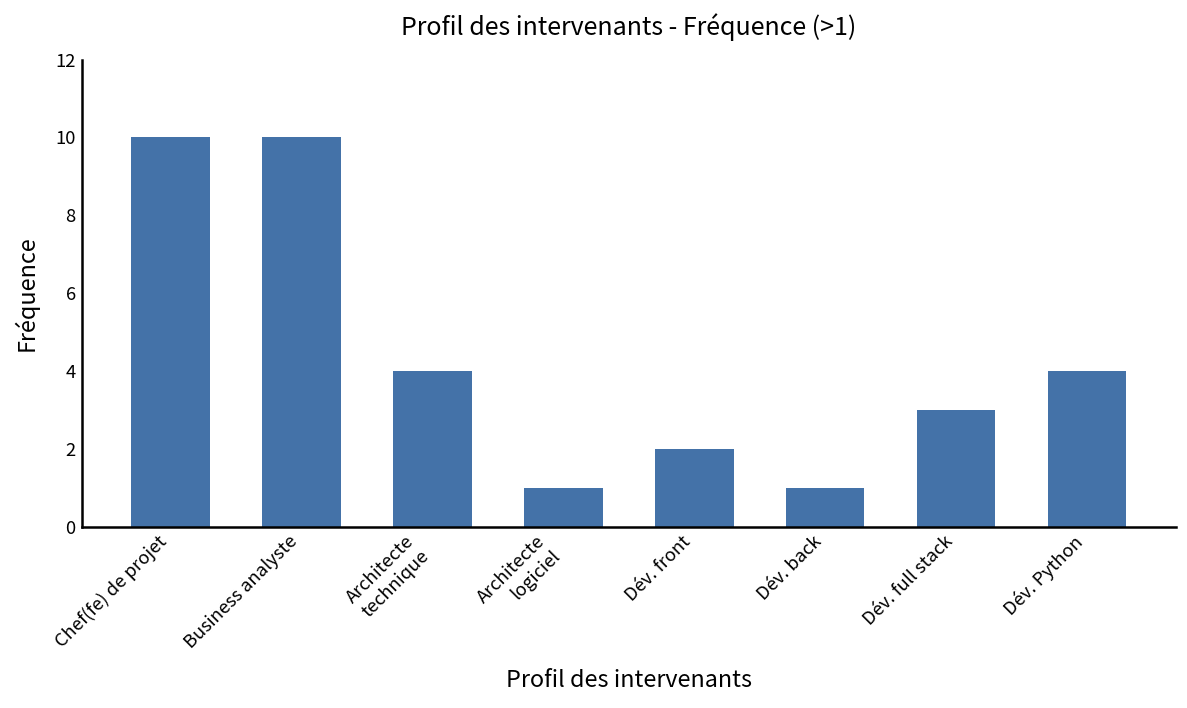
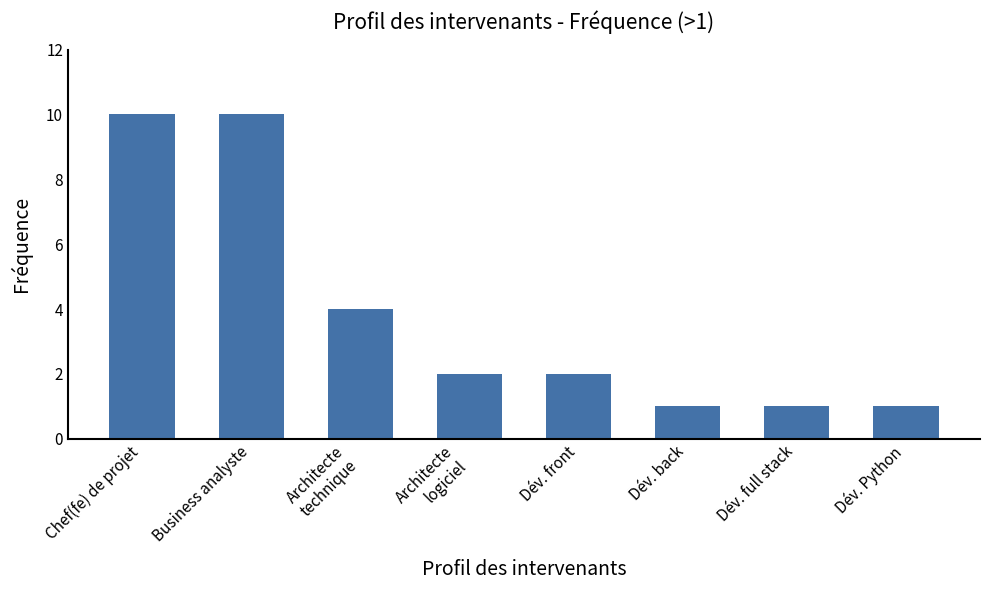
  {
    "Chef(fe) de projet": 10,
    "Business analyste": 10,
    "Architecte technique": 4,
-   "Architecte logiciel": 1,
+   "Architecte logiciel": 2,
    "Dév. front": 2,
    "Dév. back": 1,
-   "Dév. full stack": 3,
-   "Dév. Python": 4
+   "Dév. full stack": 1,
+   "Dév. Python": 1
  }
